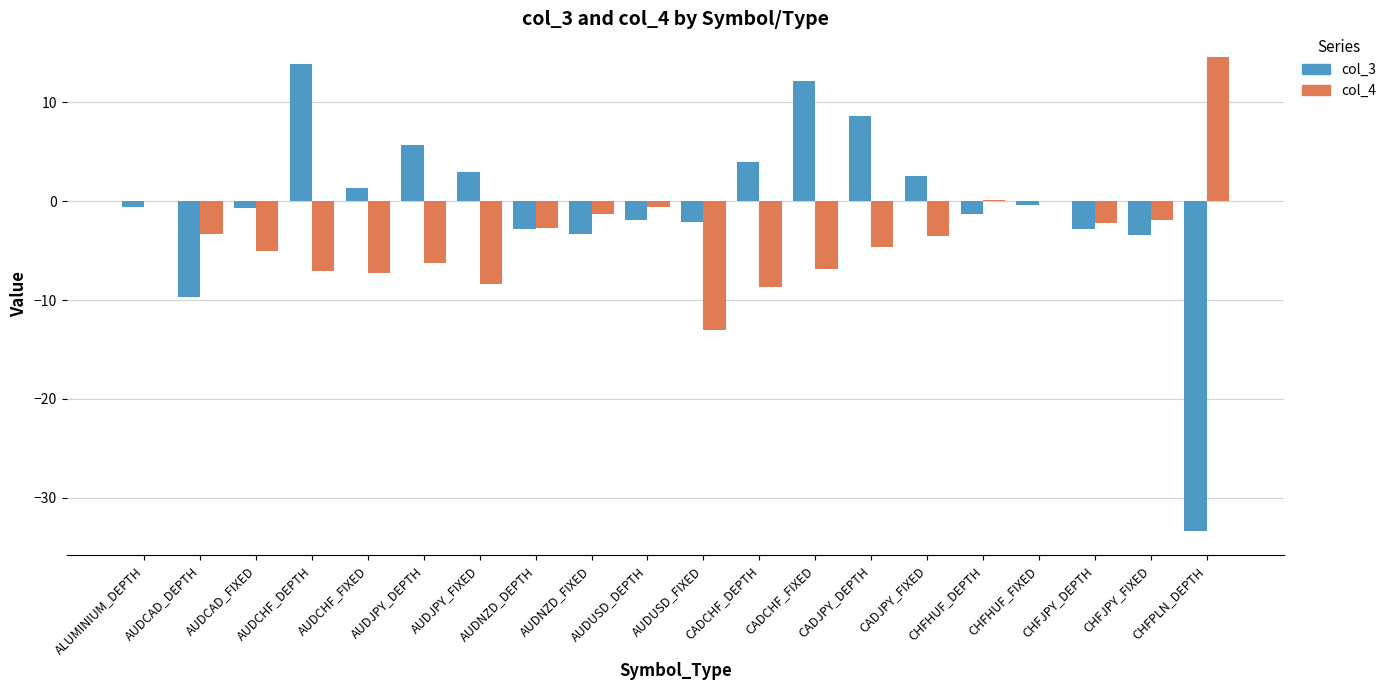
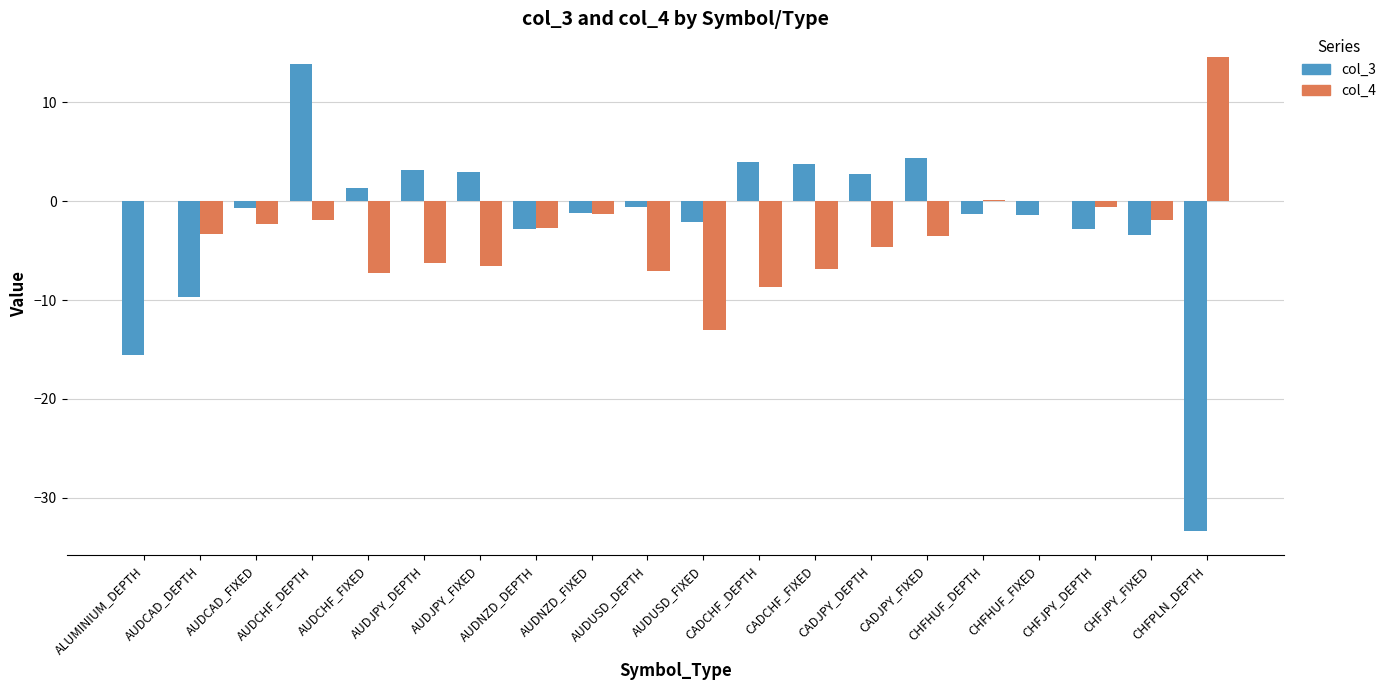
  {
    "col_3": {
-     "ALUMINIUM_DEPTH": -1,
+     "ALUMINIUM_DEPTH": -16,
      "AUDCAD_DEPTH": -10,
      "AUDCAD_FIXED": -1,
      "AUDCHF_DEPTH": 14,
      "AUDCHF_FIXED": 1,
-     "AUDJPY_DEPTH": 6,
+     "AUDJPY_DEPTH": 3,
      "AUDJPY_FIXED": 3,
      "AUDNZD_DEPTH": -3,
-     "AUDNZD_FIXED": -3,
-     "AUDUSD_DEPTH": -2,
+     "AUDNZD_FIXED": -1,
+     "AUDUSD_DEPTH": -1,
      "AUDUSD_FIXED": -2,
      "CADCHF_DEPTH": 4,
-     "CADCHF_FIXED": 12,
-     "CADJPY_DEPTH": 9,
-     "CADJPY_FIXED": 3,
+     "CADCHF_FIXED": 4,
+     "CADJPY_DEPTH": 3,
+     "CADJPY_FIXED": 4,
      "CHFHUF_DEPTH": -1,
-     "CHFHUF_FIXED": 0,
+     "CHFHUF_FIXED": -1,
      "CHFJPY_DEPTH": -3,
      "CHFJPY_FIXED": -3,
      "CHFPLN_DEPTH": -33
    },
    "col_4": {
      "AUDCAD_DEPTH": -3,
-     "AUDCAD_FIXED": -5,
-     "AUDCHF_DEPTH": -7,
+     "AUDCAD_FIXED": -2,
+     "AUDCHF_DEPTH": -2,
      "AUDCHF_FIXED": -7,
      "AUDJPY_DEPTH": -6,
-     "AUDJPY_FIXED": -8,
+     "AUDJPY_FIXED": -7,
      "AUDNZD_DEPTH": -3,
      "AUDNZD_FIXED": -1,
-     "AUDUSD_DEPTH": -1,
+     "AUDUSD_DEPTH": -7,
      "AUDUSD_FIXED": -13,
      "CADCHF_DEPTH": -9,
      "CADCHF_FIXED": -7,
      "CADJPY_DEPTH": -5,
      "CADJPY_FIXED": -4,
-     "CHFJPY_DEPTH": -2,
+     "CHFJPY_DEPTH": -1,
      "CHFJPY_FIXED": -2,
      "CHFPLN_DEPTH": 15
    }
  }
